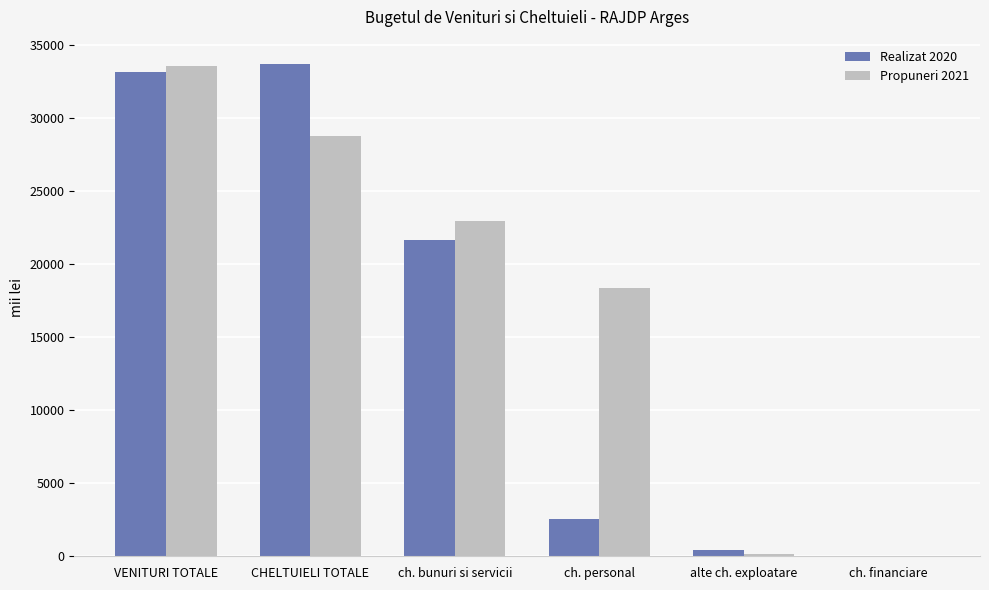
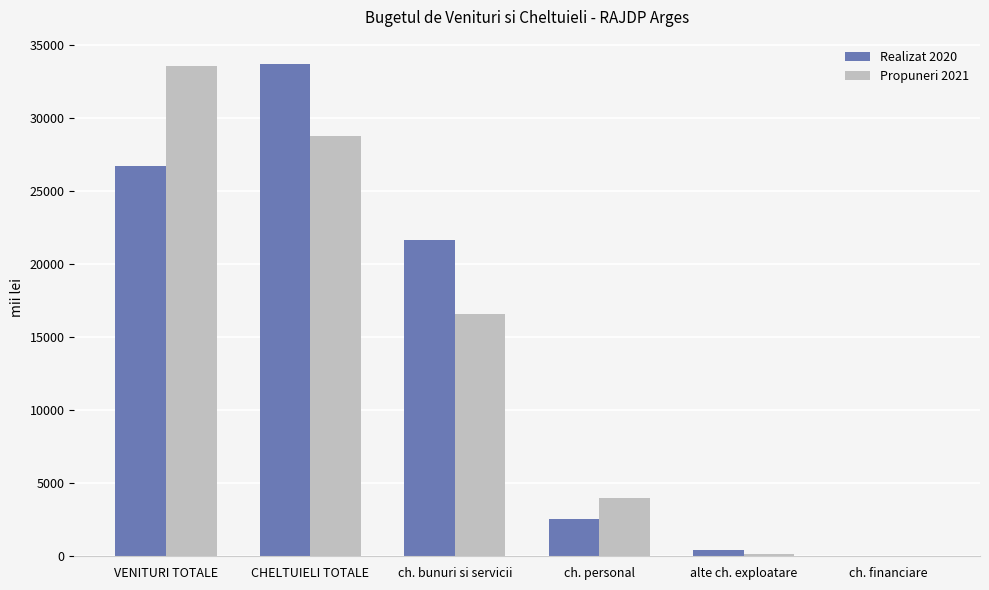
  {
    "Realizat 2020": {
-     "VENITURI TOTALE": 33100,
+     "VENITURI TOTALE": 26700,
      "CHELTUIELI TOTALE": 33700,
      "ch. bunuri si servicii": 21600,
      "ch. personal": 2600,
      "alte ch. exploatare": 400
    },
    "Propuneri 2021": {
      "VENITURI TOTALE": 33500,
      "CHELTUIELI TOTALE": 28700,
-     "ch. bunuri si servicii": 22900,
-     "ch. personal": 18300
+     "ch. bunuri si servicii": 16600,
+     "ch. personal": 4000
    }
  }
